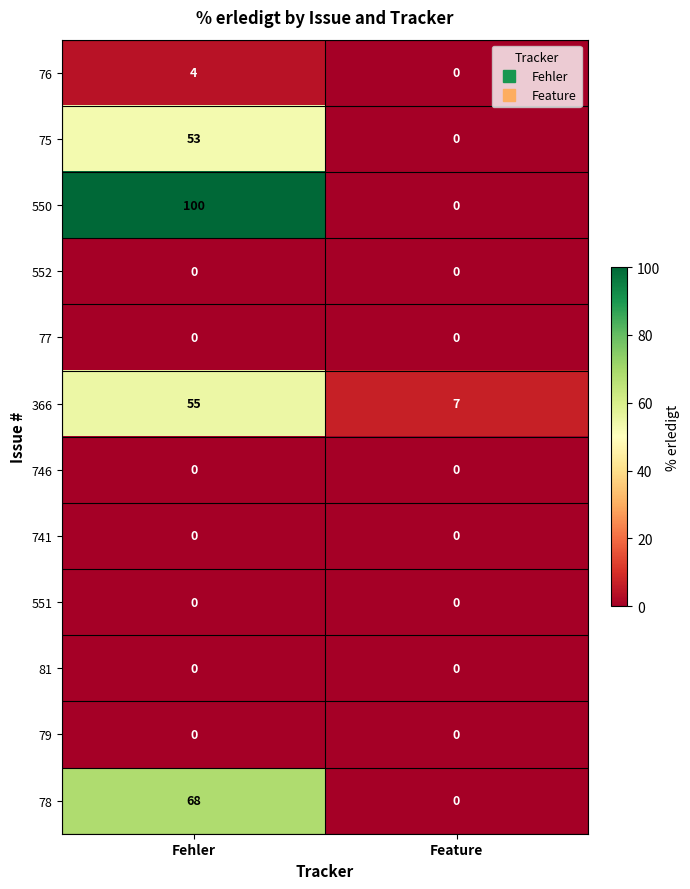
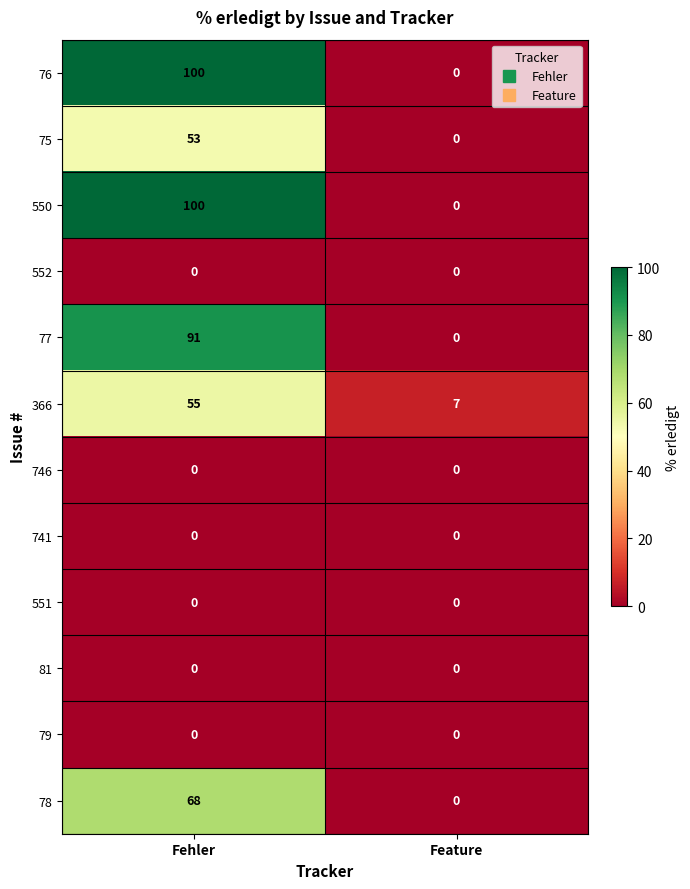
  {
    "76": {
-     "Fehler": 4,
+     "Fehler": 100,
      "Feature": 0
    },
    "75": {
      "Fehler": 53,
      "Feature": 0
    },
    "550": {
      "Fehler": 100,
      "Feature": 0
    },
    "552": {
      "Fehler": 0,
      "Feature": 0
    },
    "77": {
-     "Fehler": 0,
+     "Fehler": 91,
      "Feature": 0
    },
    "366": {
      "Fehler": 55,
      "Feature": 7
    },
    "746": {
      "Fehler": 0,
      "Feature": 0
    },
    "741": {
      "Fehler": 0,
      "Feature": 0
    },
    "551": {
      "Fehler": 0,
      "Feature": 0
    },
    "81": {
      "Fehler": 0,
      "Feature": 0
    },
    "79": {
      "Fehler": 0,
      "Feature": 0
    },
    "78": {
      "Fehler": 68,
      "Feature": 0
    }
  }
